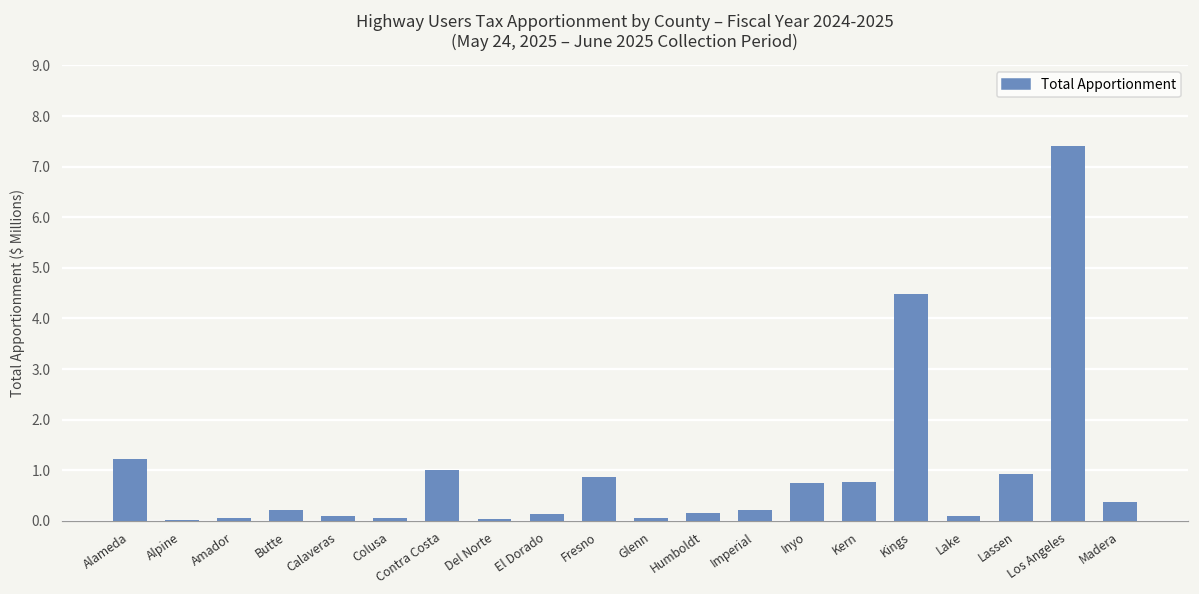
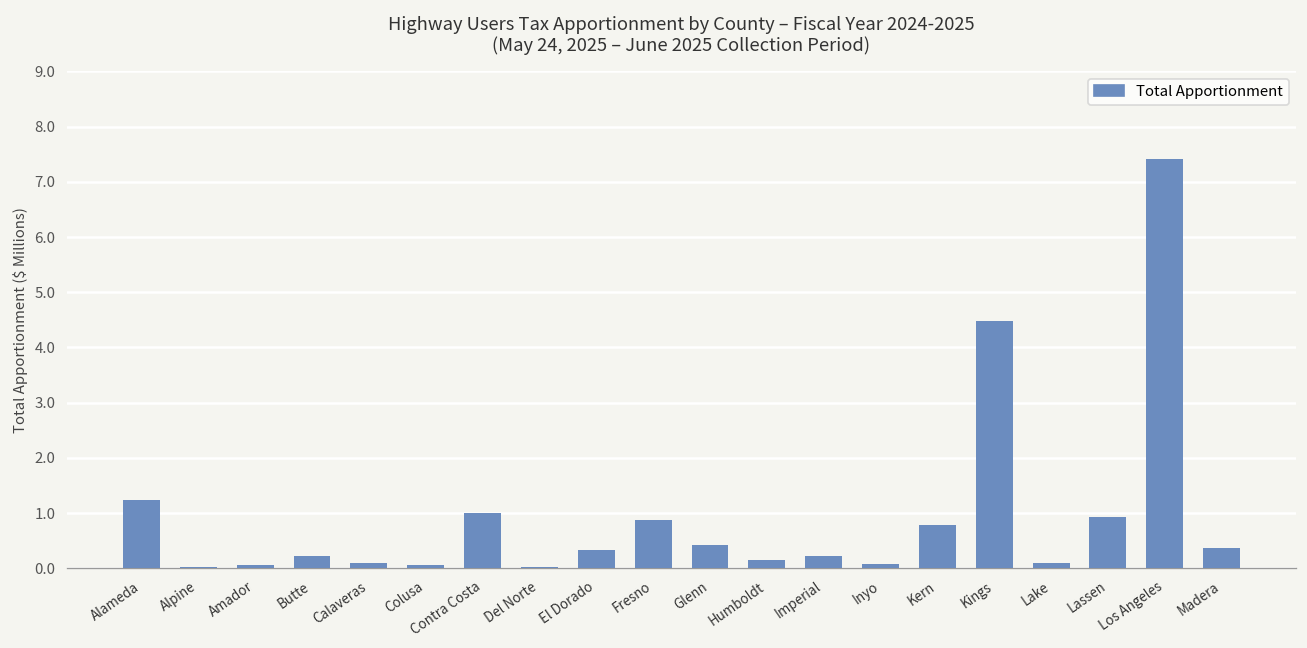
  {
    "Alameda": 1.2,
    "Amador": 0.1,
    "Butte": 0.2,
    "Calaveras": 0.1,
    "Contra Costa": 1.0,
-   "El Dorado": 0.1,
+   "El Dorado": 0.3,
    "Fresno": 0.9,
-   "Glenn": 0.1,
+   "Glenn": 0.4,
    "Humboldt": 0.1,
    "Imperial": 0.2,
-   "Inyo": 0.7,
+   "Inyo": 0.1,
    "Kern": 0.8,
    "Kings": 4.5,
    "Lake": 0.1,
    "Lassen": 0.9,
    "Los Angeles": 7.4,
    "Madera": 0.4
  }
